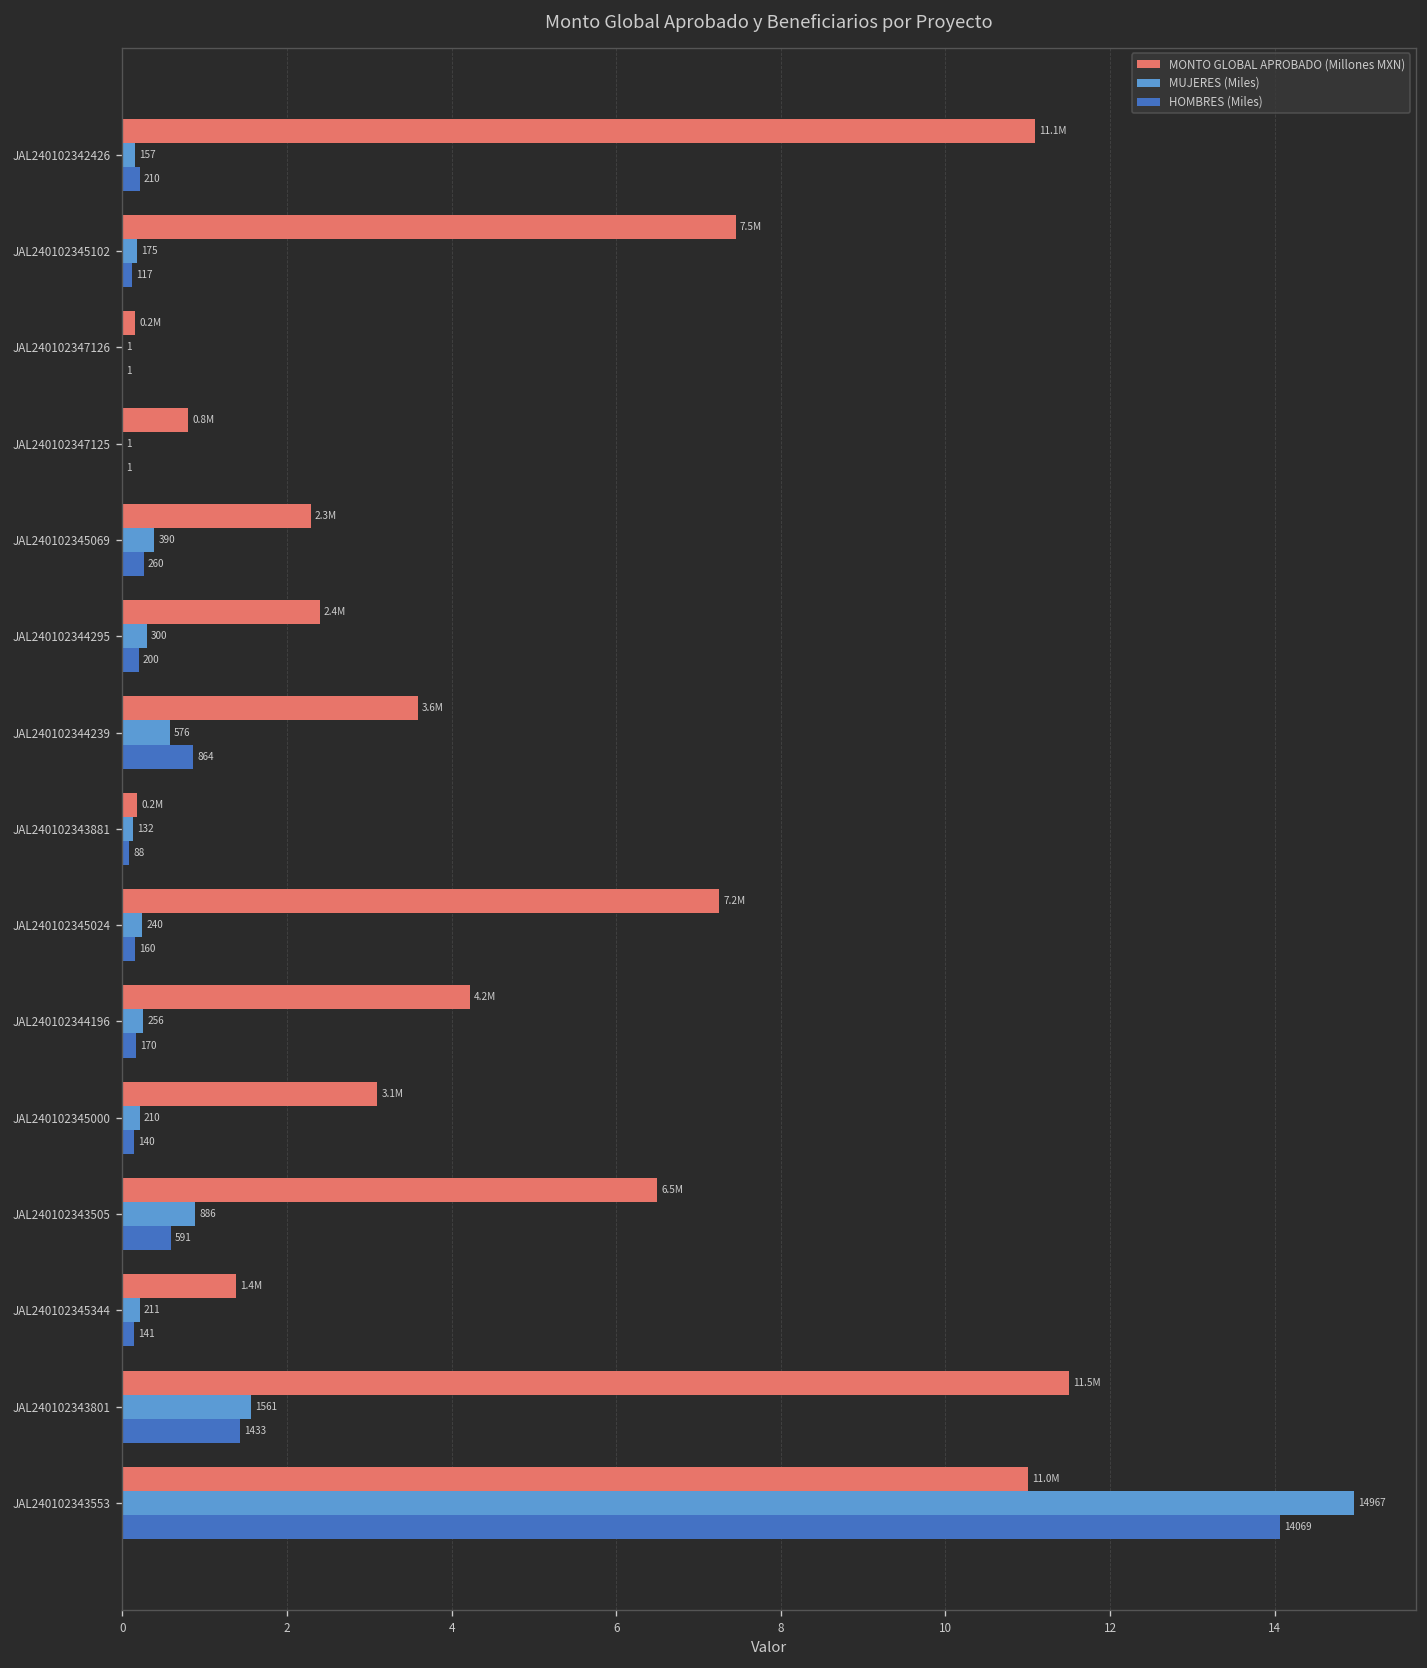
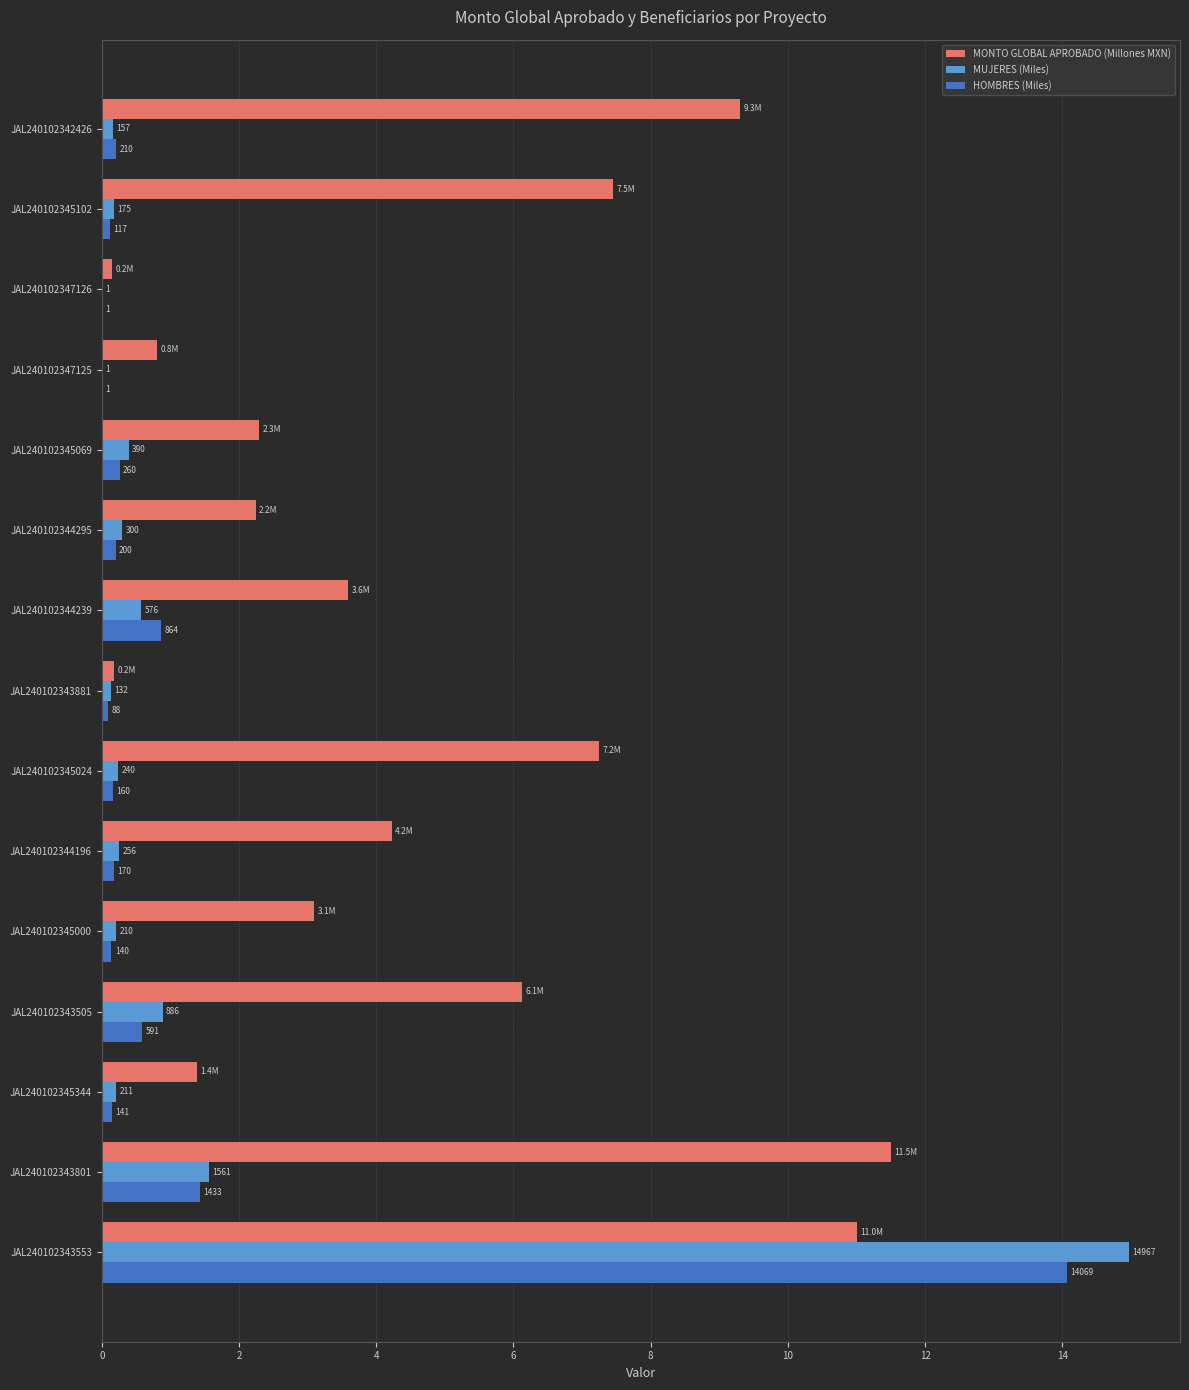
  {
    "MONTO GLOBAL APROBADO (Millones MXN)": {
-     "JAL240102342426": "11.1M",
+     "JAL240102342426": "9.3M",
      "JAL240102345102": "7.5M",
      "JAL240102347126": "0.2M",
      "JAL240102347125": "0.8M",
      "JAL240102345069": "2.3M",
-     "JAL240102344295": "2.4M",
+     "JAL240102344295": "2.2M",
      "JAL240102344239": "3.6M",
      "JAL240102343881": "0.2M",
      "JAL240102345024": "7.2M",
      "JAL240102344196": "4.2M",
      "JAL240102345000": "3.1M",
-     "JAL240102343505": "6.5M",
+     "JAL240102343505": "6.1M",
      "JAL240102345344": "1.4M",
      "JAL240102343801": "11.5M",
      "JAL240102343553": "11.0M"
    }
  }
